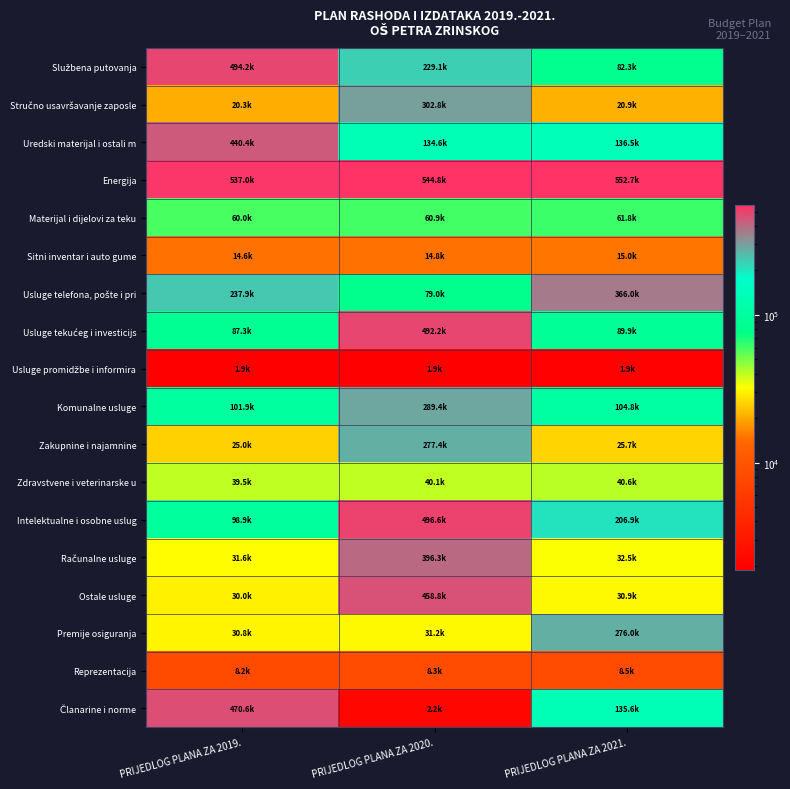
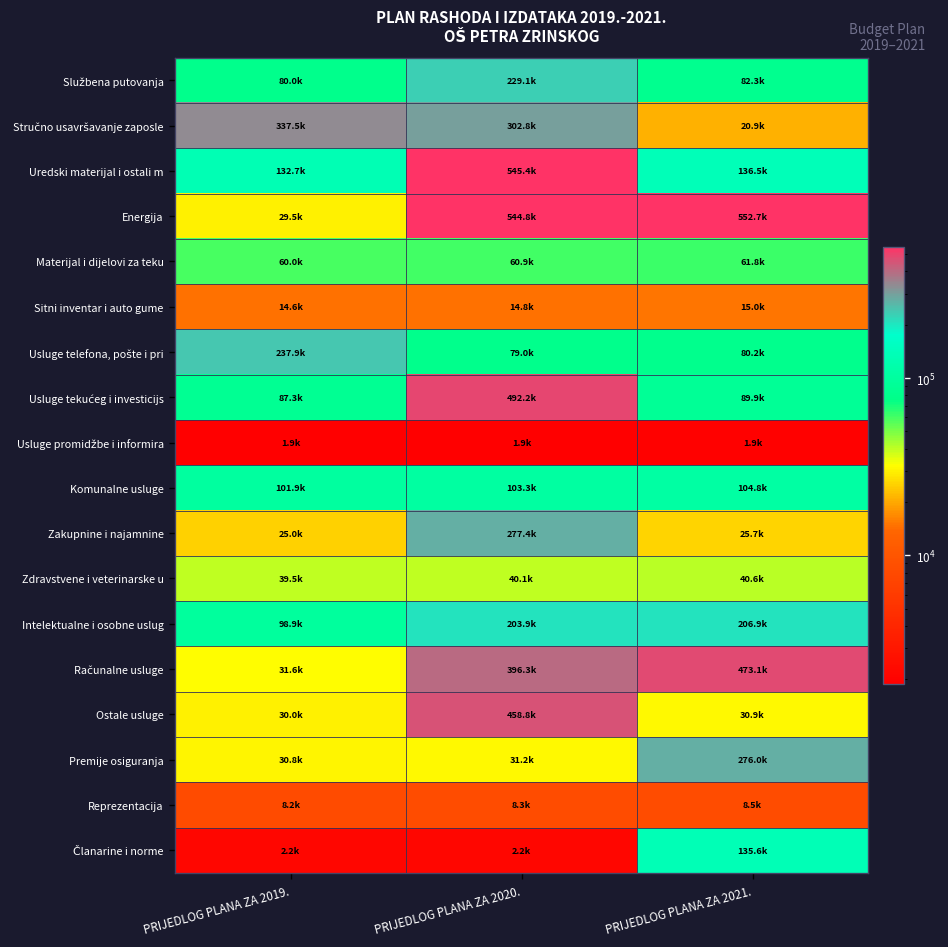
  {
    "Službena putovanja": {
-     "PRIJEDLOG PLANA ZA 2019.": "494.2k",
+     "PRIJEDLOG PLANA ZA 2019.": "80.0k",
      "PRIJEDLOG PLANA ZA 2020.": "229.1k",
      "PRIJEDLOG PLANA ZA 2021.": "82.3k"
    },
    "Stručno usavršavanje zaposle": {
-     "PRIJEDLOG PLANA ZA 2019.": "20.3k",
+     "PRIJEDLOG PLANA ZA 2019.": "337.5k",
      "PRIJEDLOG PLANA ZA 2020.": "302.8k",
      "PRIJEDLOG PLANA ZA 2021.": "20.9k"
    },
    "Uredski materijal i ostali m": {
-     "PRIJEDLOG PLANA ZA 2019.": "440.4k",
-     "PRIJEDLOG PLANA ZA 2020.": "134.6k",
+     "PRIJEDLOG PLANA ZA 2019.": "132.7k",
+     "PRIJEDLOG PLANA ZA 2020.": "545.4k",
      "PRIJEDLOG PLANA ZA 2021.": "136.5k"
    },
    "Energija": {
-     "PRIJEDLOG PLANA ZA 2019.": "537.0k",
+     "PRIJEDLOG PLANA ZA 2019.": "29.5k",
      "PRIJEDLOG PLANA ZA 2020.": "544.8k",
      "PRIJEDLOG PLANA ZA 2021.": "552.7k"
    },
    "Materijal i dijelovi za teku": {
      "PRIJEDLOG PLANA ZA 2019.": "60.0k",
      "PRIJEDLOG PLANA ZA 2020.": "60.9k",
      "PRIJEDLOG PLANA ZA 2021.": "61.8k"
    },
    "Sitni inventar i auto gume": {
      "PRIJEDLOG PLANA ZA 2019.": "14.6k",
      "PRIJEDLOG PLANA ZA 2020.": "14.8k",
      "PRIJEDLOG PLANA ZA 2021.": "15.0k"
    },
    "Usluge telefona, pošte i pri": {
      "PRIJEDLOG PLANA ZA 2019.": "237.9k",
      "PRIJEDLOG PLANA ZA 2020.": "79.0k",
-     "PRIJEDLOG PLANA ZA 2021.": "366.0k"
+     "PRIJEDLOG PLANA ZA 2021.": "80.2k"
    },
    "Usluge tekućeg i investicijs": {
      "PRIJEDLOG PLANA ZA 2019.": "87.3k",
      "PRIJEDLOG PLANA ZA 2020.": "492.2k",
      "PRIJEDLOG PLANA ZA 2021.": "89.9k"
    },
    "Usluge promidžbe i informira": {
      "PRIJEDLOG PLANA ZA 2019.": "1.9k",
      "PRIJEDLOG PLANA ZA 2020.": "1.9k",
      "PRIJEDLOG PLANA ZA 2021.": "1.9k"
    },
    "Komunalne usluge": {
      "PRIJEDLOG PLANA ZA 2019.": "101.9k",
-     "PRIJEDLOG PLANA ZA 2020.": "289.4k",
+     "PRIJEDLOG PLANA ZA 2020.": "103.3k",
      "PRIJEDLOG PLANA ZA 2021.": "104.8k"
    },
    "Zakupnine i najamnine": {
      "PRIJEDLOG PLANA ZA 2019.": "25.0k",
      "PRIJEDLOG PLANA ZA 2020.": "277.4k",
      "PRIJEDLOG PLANA ZA 2021.": "25.7k"
    },
    "Zdravstvene i veterinarske u": {
      "PRIJEDLOG PLANA ZA 2019.": "39.5k",
      "PRIJEDLOG PLANA ZA 2020.": "40.1k",
      "PRIJEDLOG PLANA ZA 2021.": "40.6k"
    },
    "Intelektualne i osobne uslug": {
      "PRIJEDLOG PLANA ZA 2019.": "98.9k",
-     "PRIJEDLOG PLANA ZA 2020.": "496.6k",
+     "PRIJEDLOG PLANA ZA 2020.": "203.9k",
      "PRIJEDLOG PLANA ZA 2021.": "206.9k"
    },
    "Računalne usluge": {
      "PRIJEDLOG PLANA ZA 2019.": "31.6k",
      "PRIJEDLOG PLANA ZA 2020.": "396.3k",
-     "PRIJEDLOG PLANA ZA 2021.": "32.5k"
+     "PRIJEDLOG PLANA ZA 2021.": "473.1k"
    },
    "Ostale usluge": {
      "PRIJEDLOG PLANA ZA 2019.": "30.0k",
      "PRIJEDLOG PLANA ZA 2020.": "458.8k",
      "PRIJEDLOG PLANA ZA 2021.": "30.9k"
    },
    "Premije osiguranja": {
      "PRIJEDLOG PLANA ZA 2019.": "30.8k",
      "PRIJEDLOG PLANA ZA 2020.": "31.2k",
      "PRIJEDLOG PLANA ZA 2021.": "276.0k"
    },
    "Reprezentacija": {
      "PRIJEDLOG PLANA ZA 2019.": "8.2k",
      "PRIJEDLOG PLANA ZA 2020.": "8.3k",
      "PRIJEDLOG PLANA ZA 2021.": "8.5k"
    },
    "Članarine i norme": {
-     "PRIJEDLOG PLANA ZA 2019.": "470.6k",
+     "PRIJEDLOG PLANA ZA 2019.": "2.2k",
      "PRIJEDLOG PLANA ZA 2020.": "2.2k",
      "PRIJEDLOG PLANA ZA 2021.": "135.6k"
    }
  }
